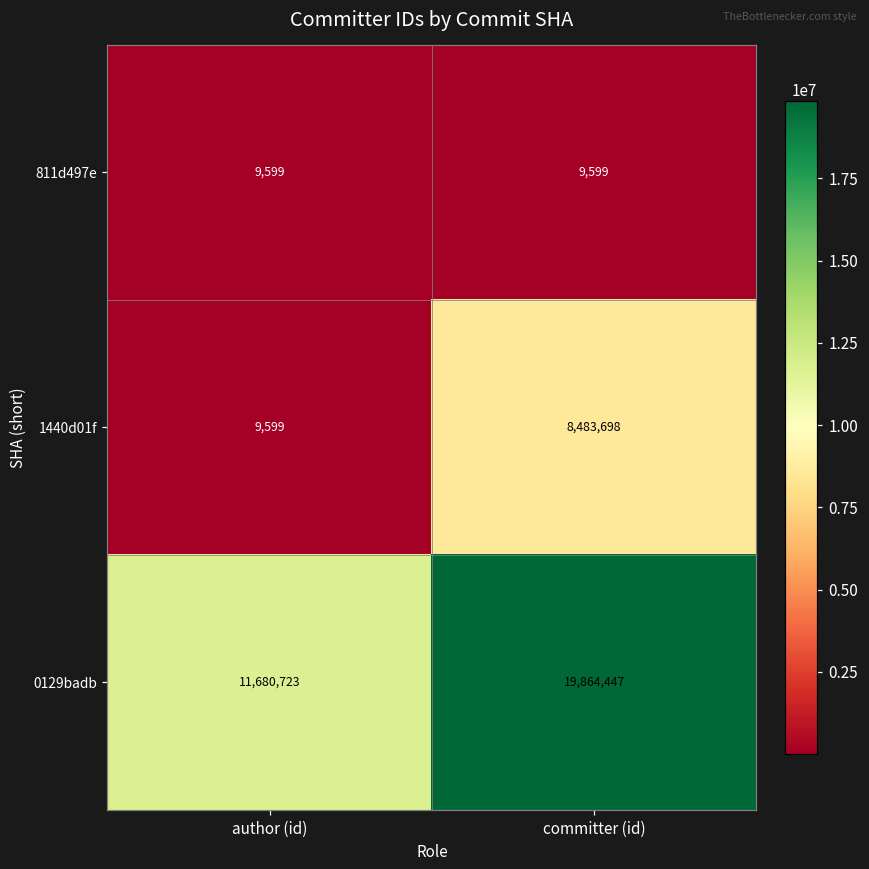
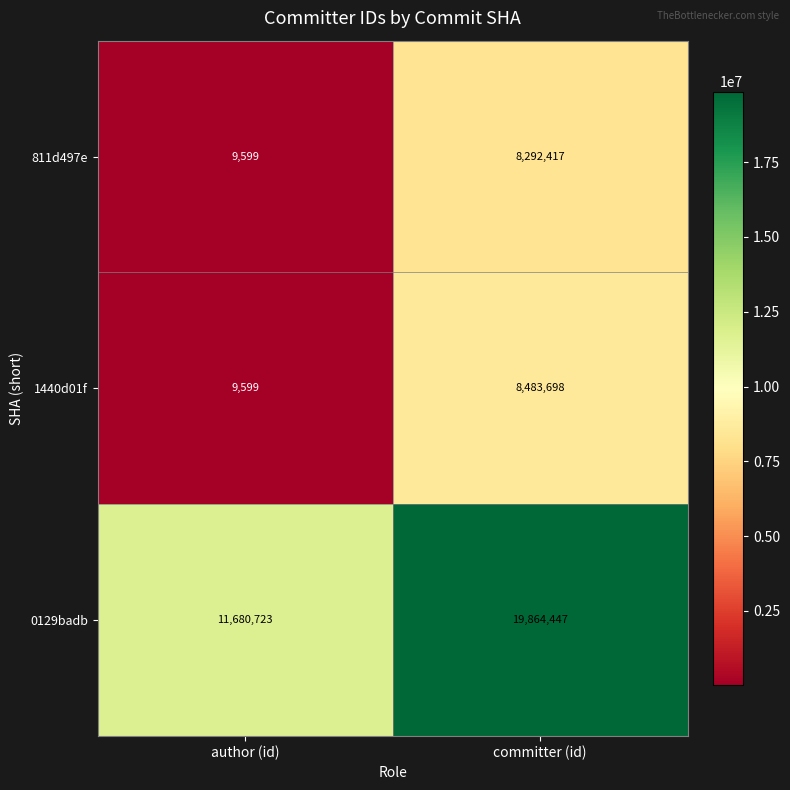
  {
    "811d497e": {
      "author (id)": "9,599",
-     "committer (id)": "9,599"
+     "committer (id)": "8,292,417"
    },
    "1440d01f": {
      "author (id)": "9,599",
      "committer (id)": "8,483,698"
    },
    "0129badb": {
      "author (id)": "11,680,723",
      "committer (id)": "19,864,447"
    }
  }
